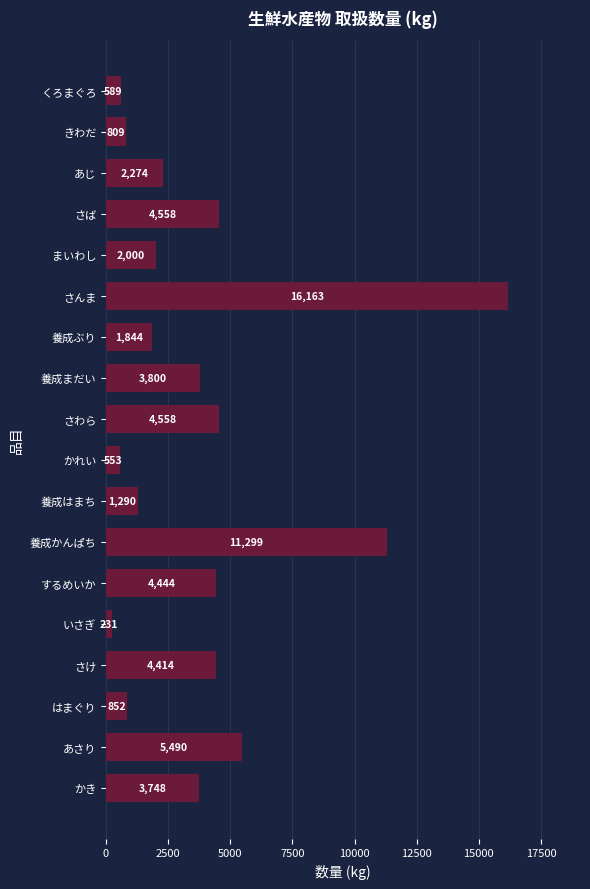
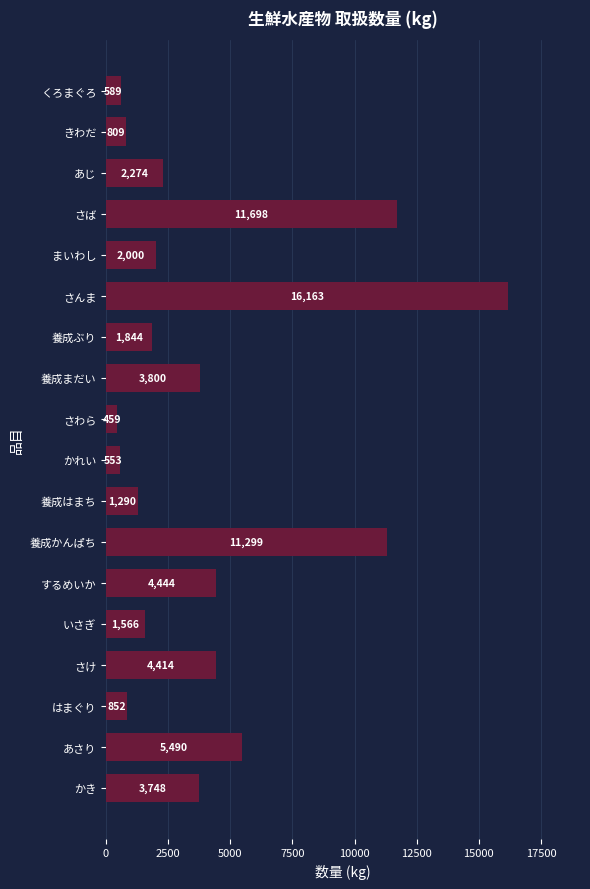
  {
    "くろまぐろ": "589",
    "きわだ": "809",
    "あじ": "2,274",
-   "さば": "4,558",
+   "さば": "11,698",
    "まいわし": "2,000",
    "さんま": "16,163",
    "養成ぶり": "1,844",
    "養成まだい": "3,800",
-   "さわら": "4,558",
+   "さわら": "459",
    "かれい": "553",
    "養成はまち": "1,290",
    "養成かんぱち": "11,299",
    "するめいか": "4,444",
-   "いさぎ": "231",
+   "いさぎ": "1,566",
    "さけ": "4,414",
    "はまぐり": "852",
    "あさり": "5,490",
    "かき": "3,748"
  }
